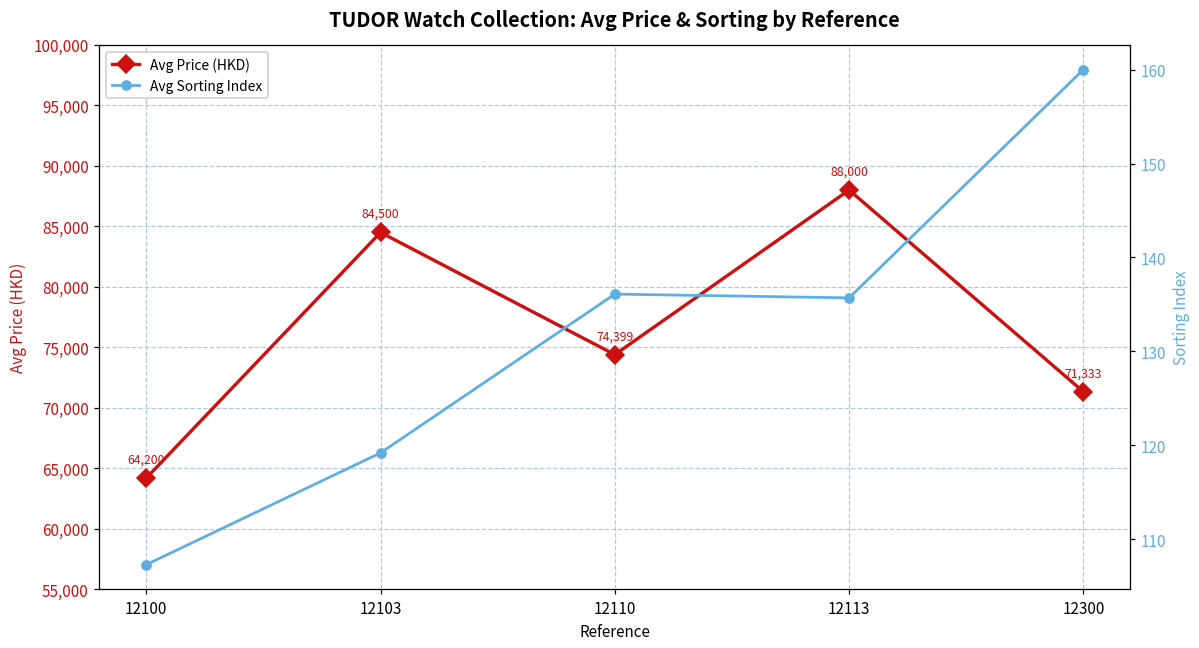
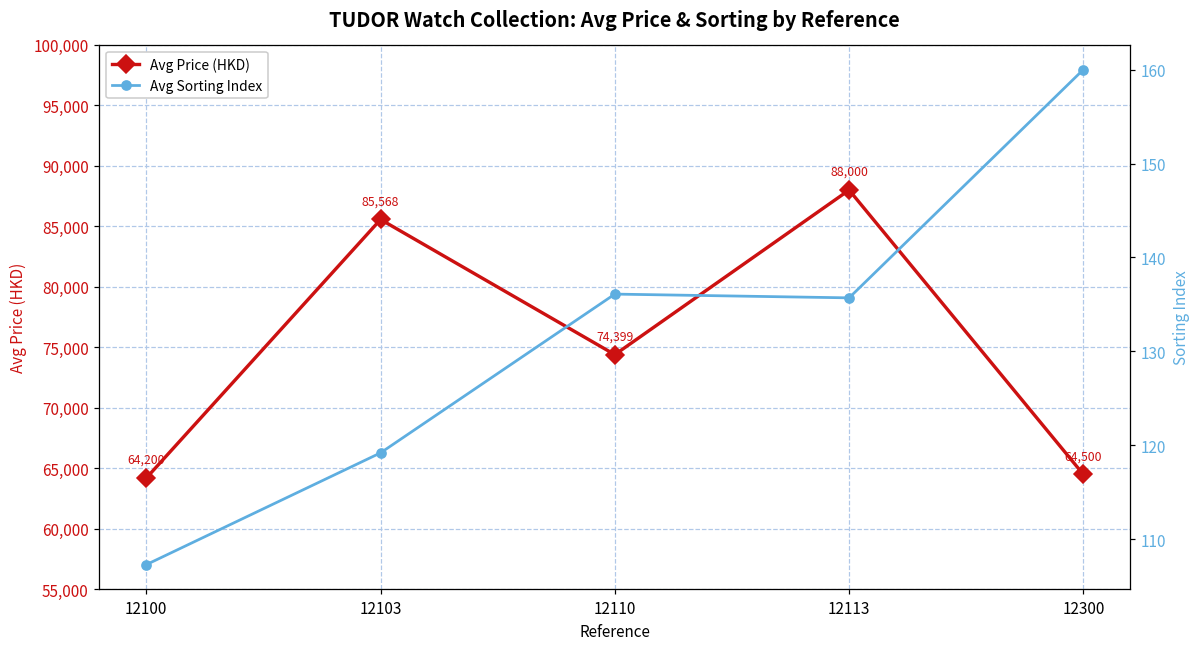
  {
    "Avg Price (HKD)": {
      "12100": "64,200",
-     "12103": "84,500",
+     "12103": "85,568",
      "12110": "74,399",
      "12113": "88,000",
-     "12300": "71,333"
+     "12300": "64,500"
    }
  }
